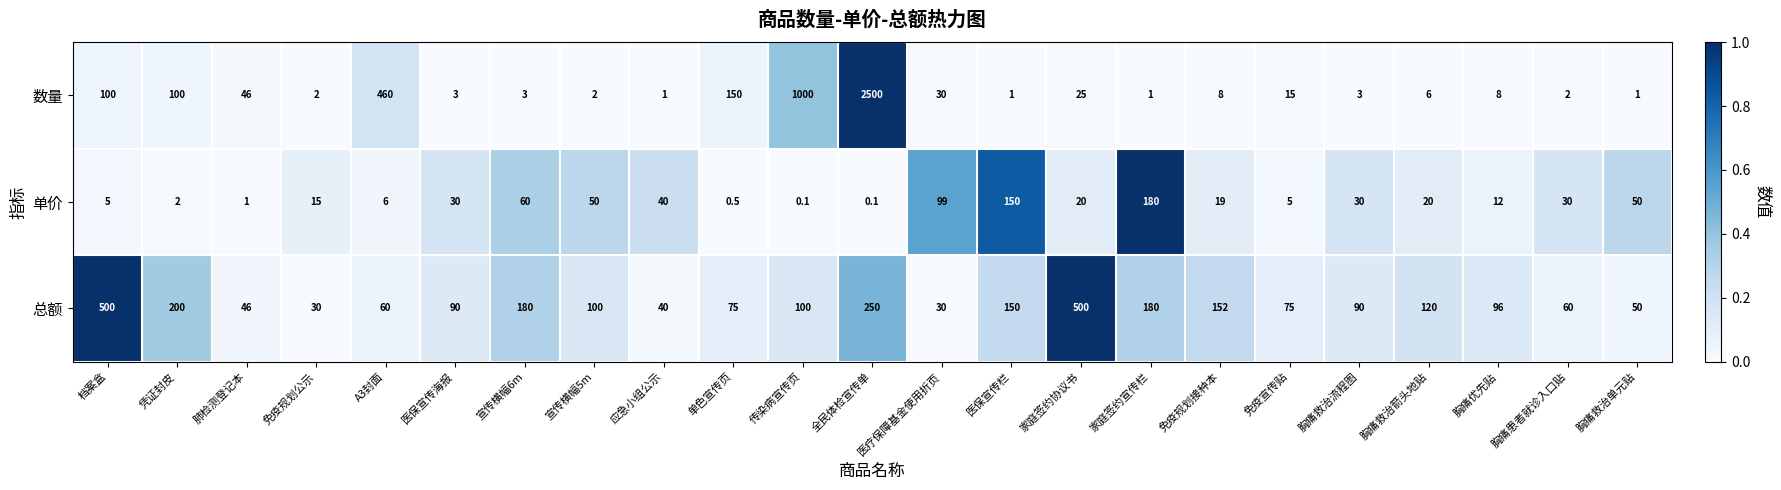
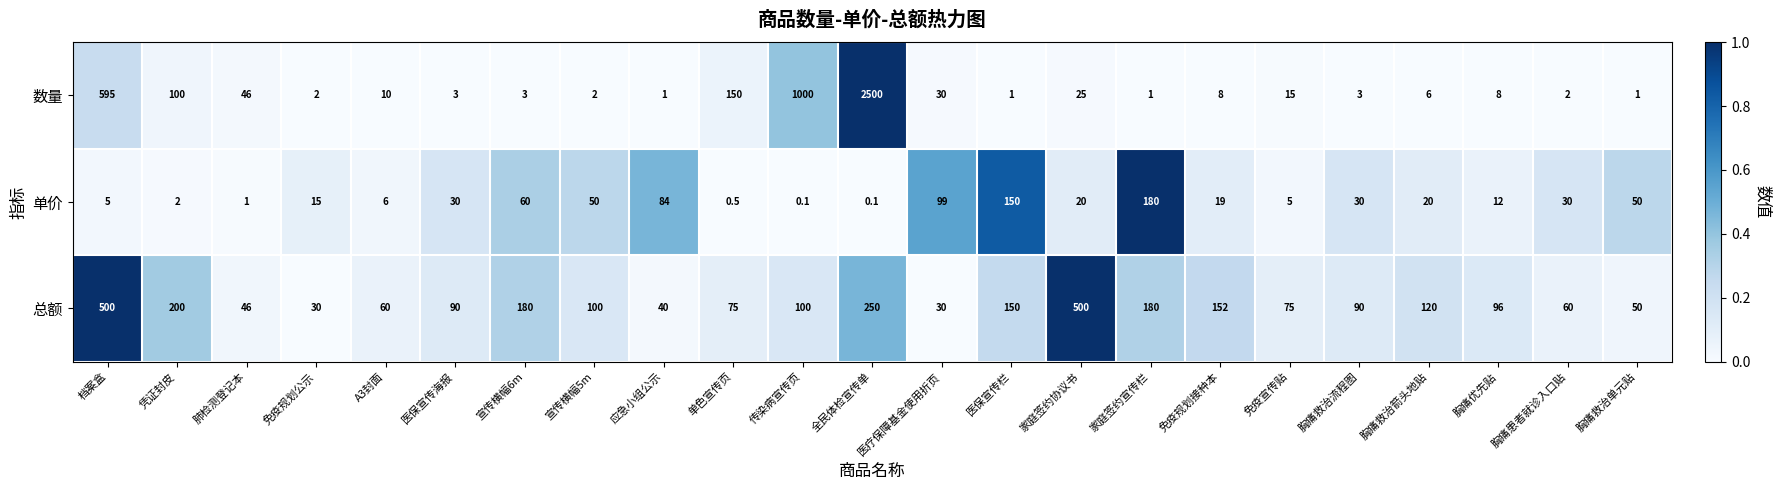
  {
    "数量": {
-     "档案盒": 100,
+     "档案盒": 595,
      "凭证封皮": 100,
      "肺检测登记本": 46,
      "免疫规划公示": 2,
-     "A3封面": 460,
+     "A3封面": 10,
      "医保宣传海报": 3,
      "宣传横幅6m": 3,
      "宣传横幅5m": 2,
      "应急小组公示": 1,
      "单色宣传页": 150,
      "传染病宣传页": 1000,
      "全民体检宣传单": 2500,
      "医疗保障基金使用折页": 30,
      "医保宣传栏": 1,
      "家庭签约协议书": 25,
      "家庭签约宣传栏": 1,
      "免疫规划接种本": 8,
      "免疫宣传贴": 15,
      "胸痛救治流程图": 3,
      "胸痛救治箭头地贴": 6,
      "胸痛优先贴": 8,
      "胸痛患者就诊入口贴": 2,
      "胸痛救治单元贴": 1
    },
    "单价": {
      "档案盒": 5,
      "凭证封皮": 2,
      "肺检测登记本": 1,
      "免疫规划公示": 15,
      "A3封面": 6,
      "医保宣传海报": 30,
      "宣传横幅6m": 60,
      "宣传横幅5m": 50,
-     "应急小组公示": 40,
+     "应急小组公示": 84,
      "单色宣传页": 0.5,
      "传染病宣传页": 0.1,
      "全民体检宣传单": 0.1,
      "医疗保障基金使用折页": 99,
      "医保宣传栏": 150,
      "家庭签约协议书": 20,
      "家庭签约宣传栏": 180,
      "免疫规划接种本": 19,
      "免疫宣传贴": 5,
      "胸痛救治流程图": 30,
      "胸痛救治箭头地贴": 20,
      "胸痛优先贴": 12,
      "胸痛患者就诊入口贴": 30,
      "胸痛救治单元贴": 50
    },
    "总额": {
      "档案盒": 500,
      "凭证封皮": 200,
      "肺检测登记本": 46,
      "免疫规划公示": 30,
      "A3封面": 60,
      "医保宣传海报": 90,
      "宣传横幅6m": 180,
      "宣传横幅5m": 100,
      "应急小组公示": 40,
      "单色宣传页": 75,
      "传染病宣传页": 100,
      "全民体检宣传单": 250,
      "医疗保障基金使用折页": 30,
      "医保宣传栏": 150,
      "家庭签约协议书": 500,
      "家庭签约宣传栏": 180,
      "免疫规划接种本": 152,
      "免疫宣传贴": 75,
      "胸痛救治流程图": 90,
      "胸痛救治箭头地贴": 120,
      "胸痛优先贴": 96,
      "胸痛患者就诊入口贴": 60,
      "胸痛救治单元贴": 50
    }
  }
